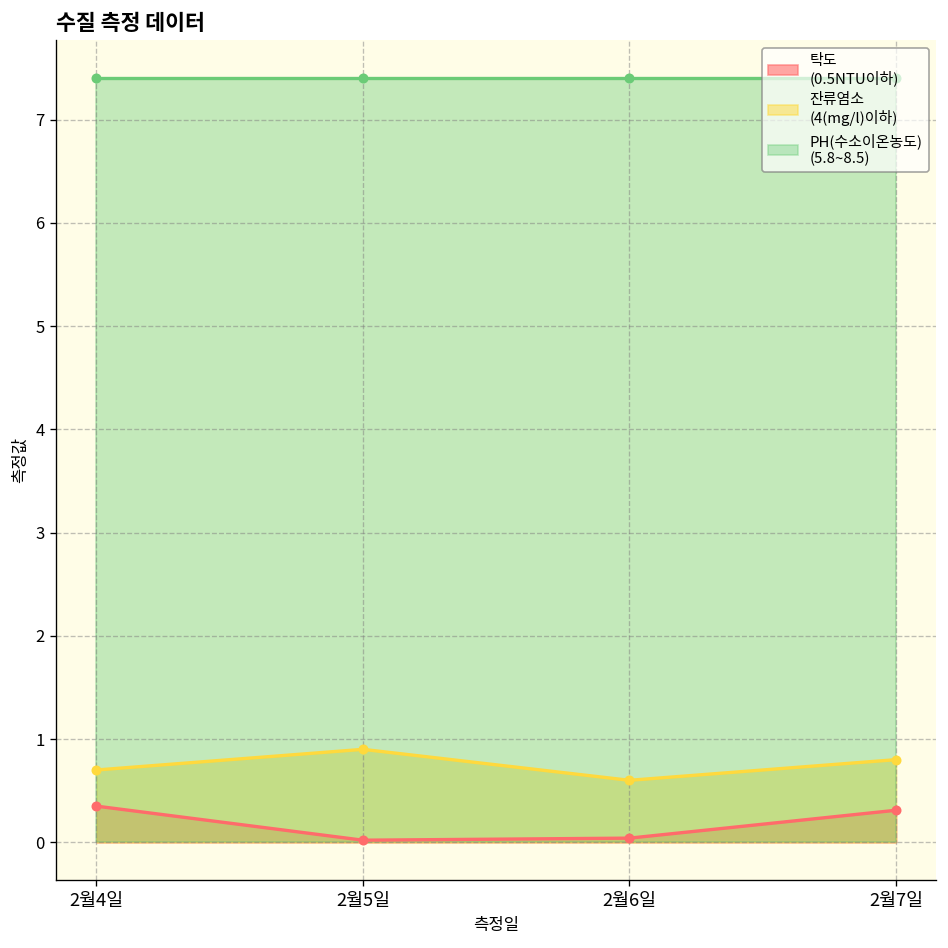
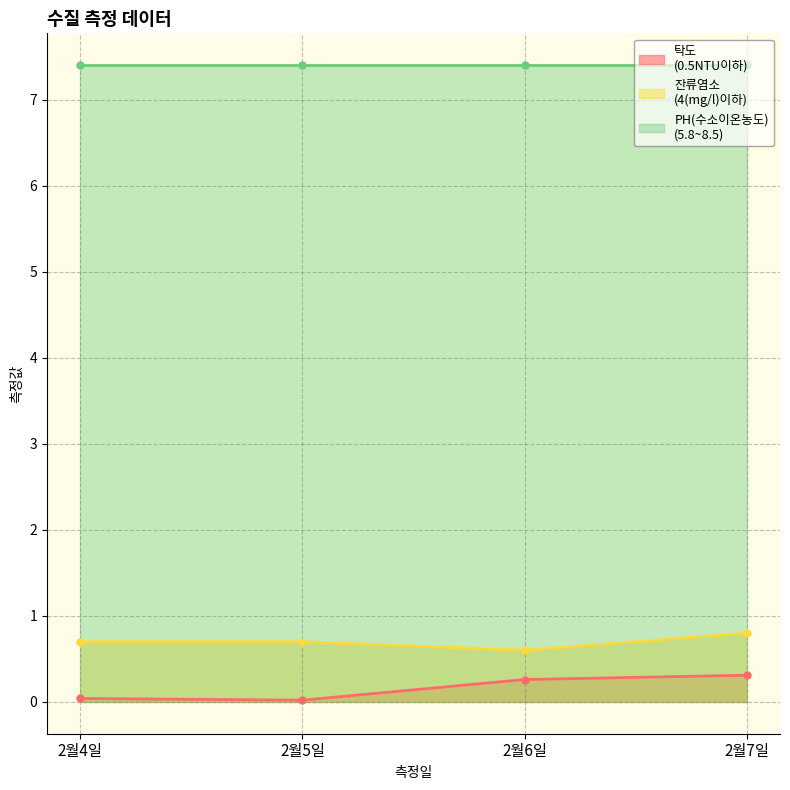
  {
    "탁도 (0.5NTU이하)": {
-     "2월4일": 0.4,
+     "2월4일": 0.0,
      "2월5일": 0.0,
-     "2월6일": 0.0,
+     "2월6일": 0.3,
      "2월7일": 0.3
    },
    "잔류염소 (4(mg/l)이하)": {
      "2월4일": 0.7,
-     "2월5일": 0.9,
+     "2월5일": 0.7,
      "2월6일": 0.6,
      "2월7일": 0.8
    },
    "PH(수소이온농도) (5.8~8.5)": {
      "2월4일": 7.4,
      "2월5일": 7.4,
      "2월6일": 7.4
    }
  }
